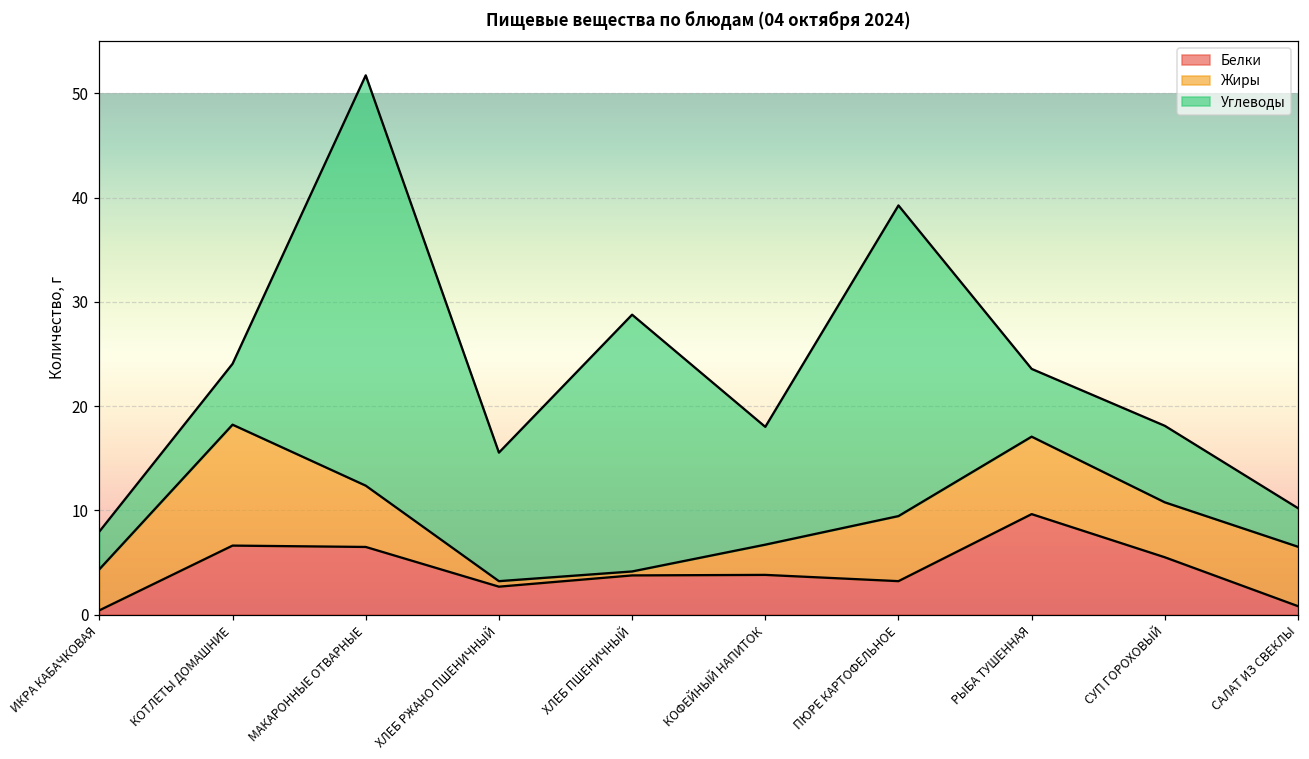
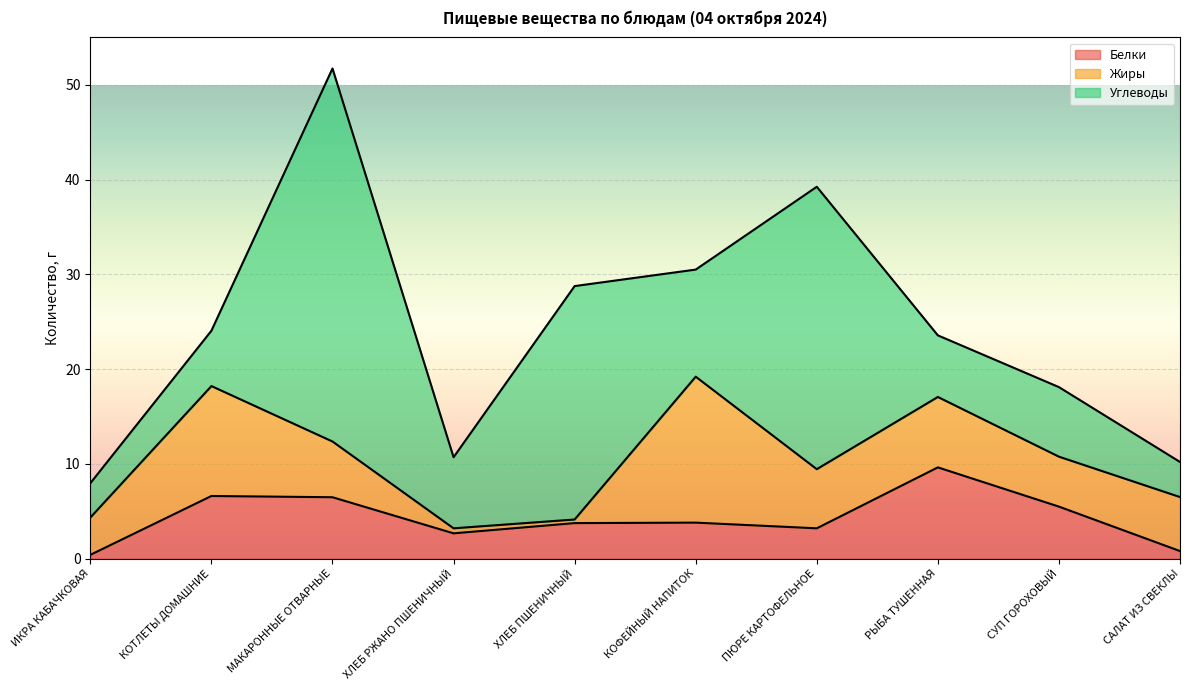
  {
    "Белки": {
      "ИКРА КАБАЧКОВАЯ": 0,
      "КОТЛЕТЫ ДОМАШНИЕ": 7,
      "МАКАРОННЫЕ ОТВАРНЫЕ": 6,
      "ХЛЕБ РЖАНО ПШЕНИЧНЫЙ": 3,
      "ХЛЕБ ПШЕНИЧНЫЙ": 4,
      "КОФЕЙНЫЙ НАПИТОК": 4,
      "ПЮРЕ КАРТОФЕЛЬНОЕ": 3,
      "РЫБА ТУШЕННАЯ": 10,
      "СУП ГОРОХОВЫЙ": 5,
      "САЛАТ ИЗ СВЕКЛЫ": 1
    },
    "Жиры": {
      "ИКРА КАБАЧКОВАЯ": 4,
      "КОТЛЕТЫ ДОМАШНИЕ": 12,
      "МАКАРОННЫЕ ОТВАРНЫЕ": 6,
      "ХЛЕБ РЖАНО ПШЕНИЧНЫЙ": 1,
      "ХЛЕБ ПШЕНИЧНЫЙ": 0,
-     "КОФЕЙНЫЙ НАПИТОК": 3,
+     "КОФЕЙНЫЙ НАПИТОК": 15,
      "ПЮРЕ КАРТОФЕЛЬНОЕ": 6,
      "РЫБА ТУШЕННАЯ": 7,
      "СУП ГОРОХОВЫЙ": 5,
      "САЛАТ ИЗ СВЕКЛЫ": 6
    },
    "Углеводы": {
      "ИКРА КАБАЧКОВАЯ": 4,
      "КОТЛЕТЫ ДОМАШНИЕ": 6,
      "МАКАРОННЫЕ ОТВАРНЫЕ": 39,
-     "ХЛЕБ РЖАНО ПШЕНИЧНЫЙ": 12,
+     "ХЛЕБ РЖАНО ПШЕНИЧНЫЙ": 7,
      "ХЛЕБ ПШЕНИЧНЫЙ": 25,
      "КОФЕЙНЫЙ НАПИТОК": 11,
      "ПЮРЕ КАРТОФЕЛЬНОЕ": 30,
      "РЫБА ТУШЕННАЯ": 7,
      "СУП ГОРОХОВЫЙ": 7,
      "САЛАТ ИЗ СВЕКЛЫ": 4
    }
  }
